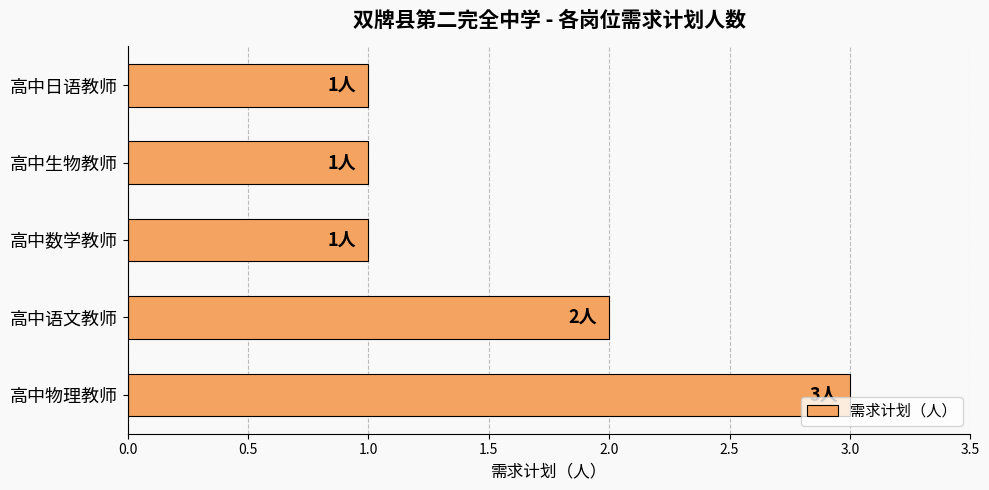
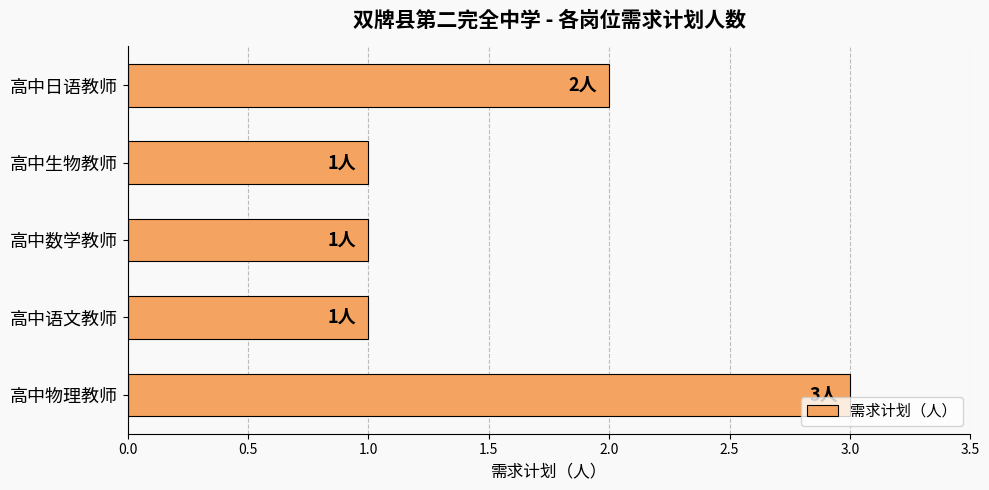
  {
-   "高中日语教师": "1人",
+   "高中日语教师": "2人",
    "高中生物教师": "1人",
    "高中数学教师": "1人",
-   "高中语文教师": "2人"
+   "高中语文教师": "1人"
  }
